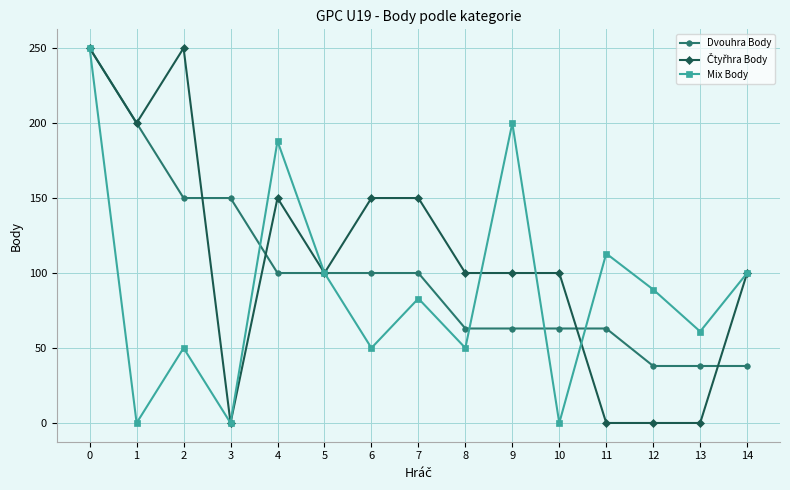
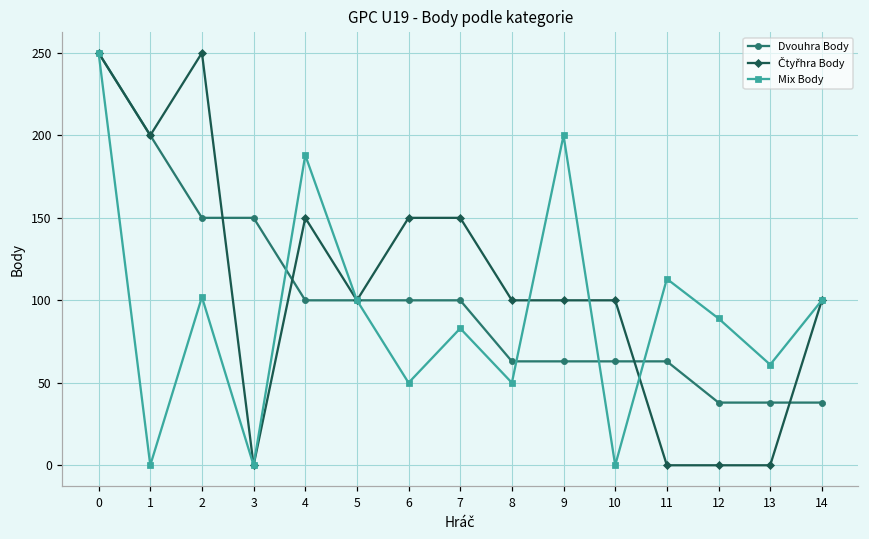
  {
    "Mix Body": {
      "1": 0,
-     "2": 50,
+     "2": 102,
      "4": 188,
      "6": 50,
      "7": 83,
      "8": 50,
      "9": 200,
      "10": 0,
      "11": 113,
      "12": 89,
      "13": 61
    }
  }
